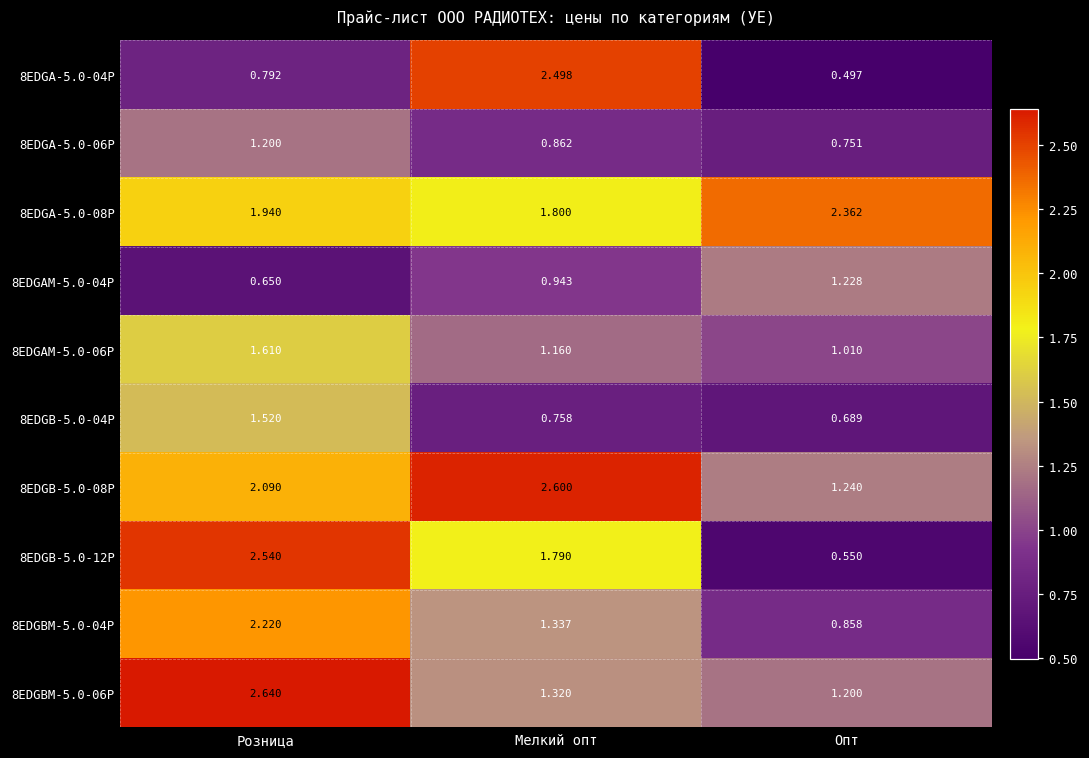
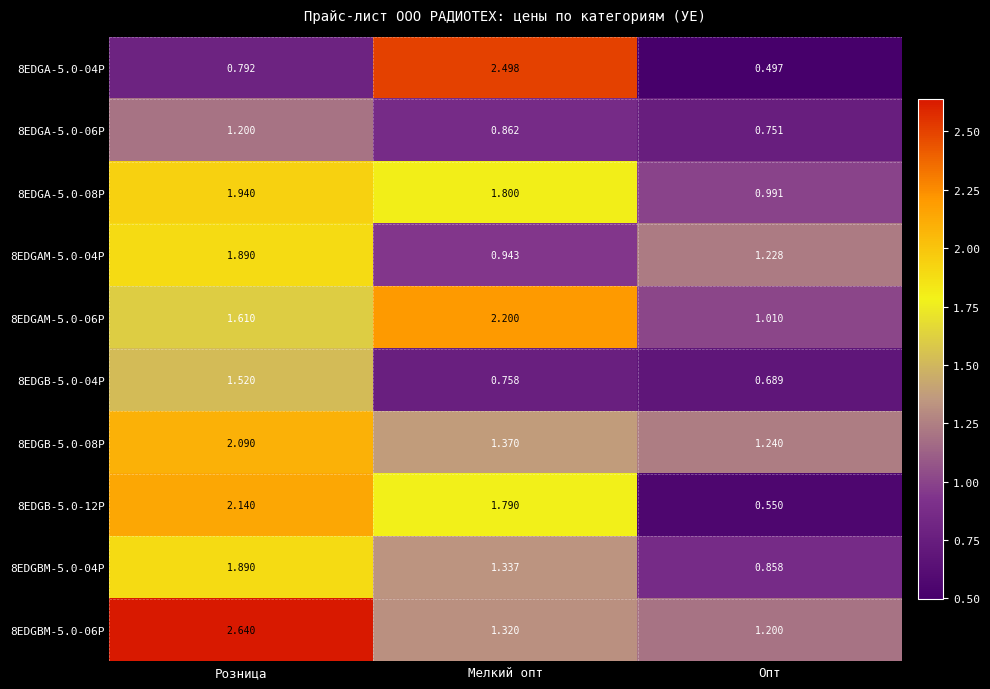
  {
    "8EDGA-5.0-04P": {
      "Розница": 0.792,
      "Мелкий опт": 2.498,
      "Опт": 0.497
    },
    "8EDGA-5.0-06P": {
      "Розница": 1.200,
      "Мелкий опт": 0.862,
      "Опт": 0.751
    },
    "8EDGA-5.0-08P": {
      "Розница": 1.940,
      "Мелкий опт": 1.800,
-     "Опт": 2.362
+     "Опт": 0.991
    },
    "8EDGAM-5.0-04P": {
-     "Розница": 0.650,
+     "Розница": 1.890,
      "Мелкий опт": 0.943,
      "Опт": 1.228
    },
    "8EDGAM-5.0-06P": {
      "Розница": 1.610,
-     "Мелкий опт": 1.160,
+     "Мелкий опт": 2.200,
      "Опт": 1.010
    },
    "8EDGB-5.0-04P": {
      "Розница": 1.520,
      "Мелкий опт": 0.758,
      "Опт": 0.689
    },
    "8EDGB-5.0-08P": {
      "Розница": 2.090,
-     "Мелкий опт": 2.600,
+     "Мелкий опт": 1.370,
      "Опт": 1.240
    },
    "8EDGB-5.0-12P": {
-     "Розница": 2.540,
+     "Розница": 2.140,
      "Мелкий опт": 1.790,
      "Опт": 0.550
    },
    "8EDGBM-5.0-04P": {
-     "Розница": 2.220,
+     "Розница": 1.890,
      "Мелкий опт": 1.337,
      "Опт": 0.858
    },
    "8EDGBM-5.0-06P": {
      "Розница": 2.640,
      "Мелкий опт": 1.320,
      "Опт": 1.200
    }
  }
